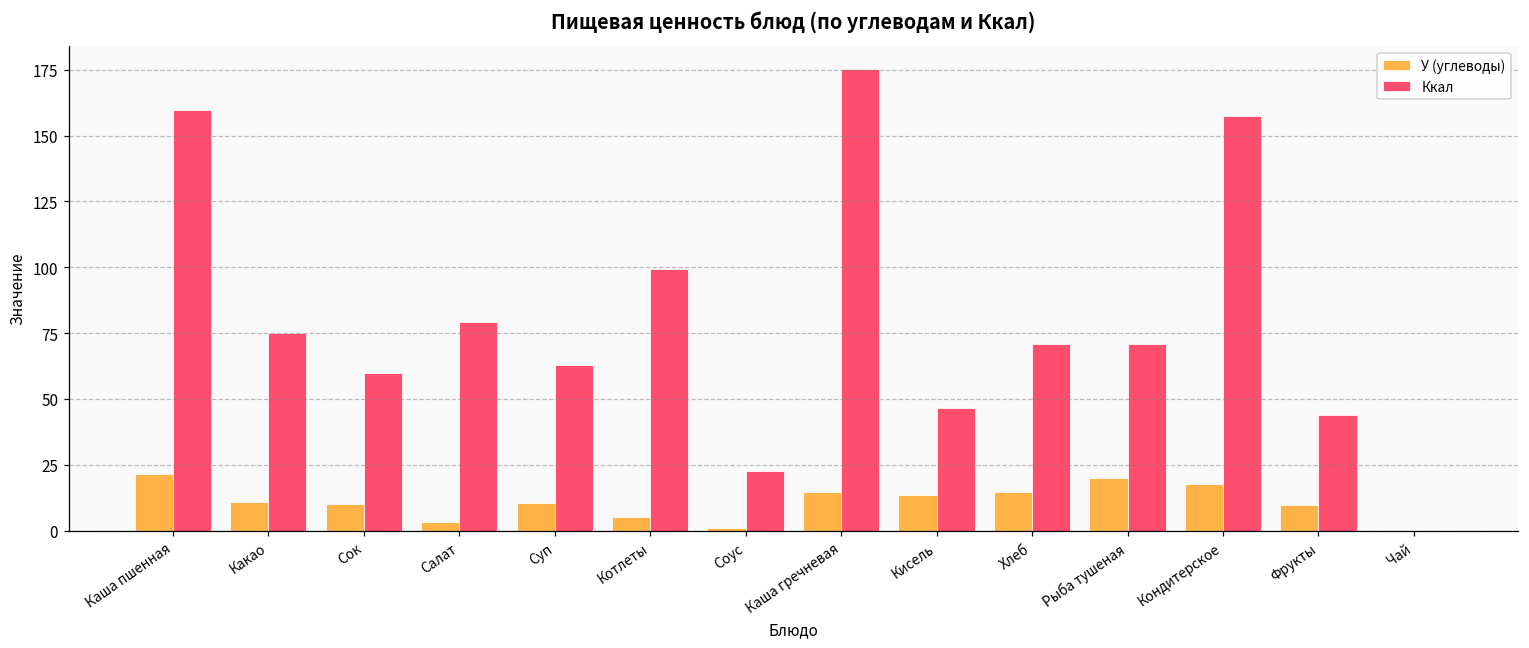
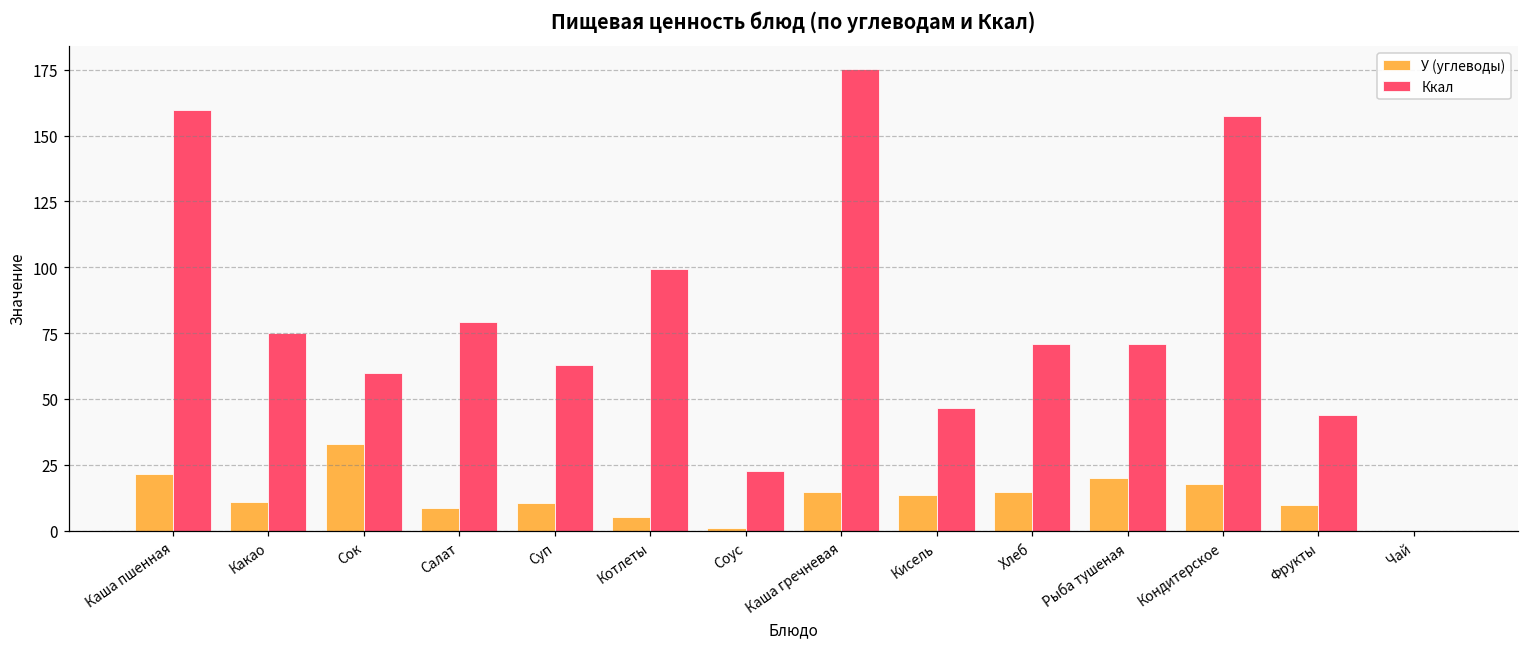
  {
    "У (углеводы)": {
      "Каша пшенная": 21,
      "Какао": 11,
-     "Сок": 10,
-     "Салат": 3,
+     "Сок": 33,
+     "Салат": 9,
      "Суп": 10,
      "Котлеты": 5,
      "Соус": 1,
      "Каша гречневая": 15,
      "Кисель": 14,
      "Хлеб": 15,
      "Рыба тушеная": 20,
      "Кондитерское": 18,
      "Фрукты": 10,
      "Чай": 0
    },
    "Ккал": {
      "Каша пшенная": 160,
      "Какао": 75,
      "Сок": 60,
      "Салат": 79,
      "Суп": 63,
      "Котлеты": 99,
      "Соус": 23,
      "Каша гречневая": 175,
      "Кисель": 47,
      "Хлеб": 71,
      "Рыба тушеная": 71,
      "Кондитерское": 157,
      "Фрукты": 44,
      "Чай": 0
    }
  }
